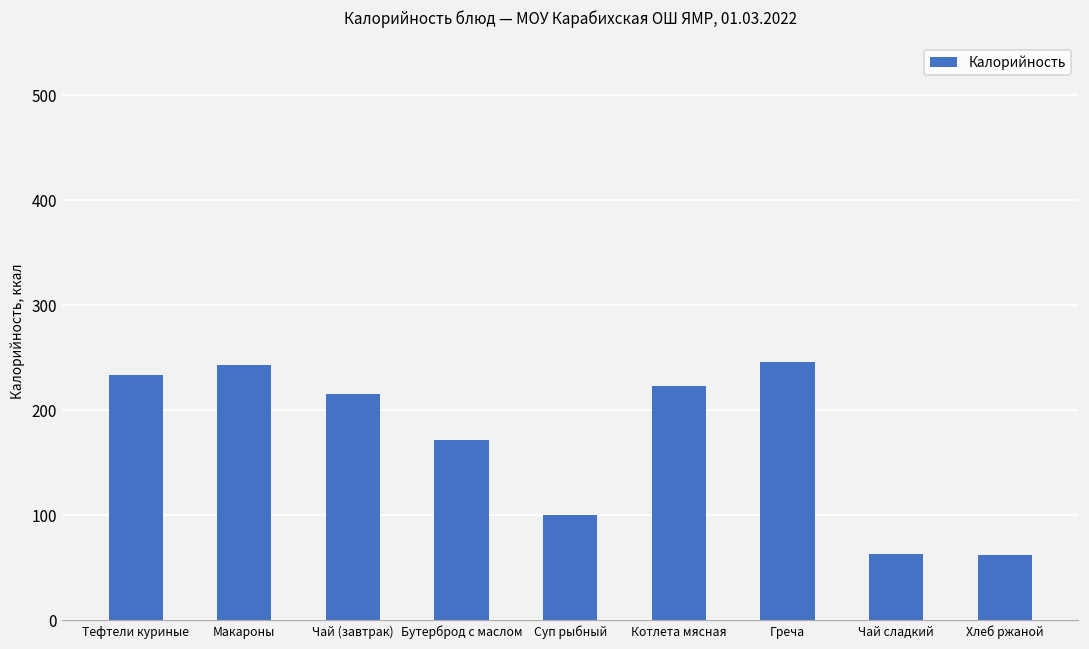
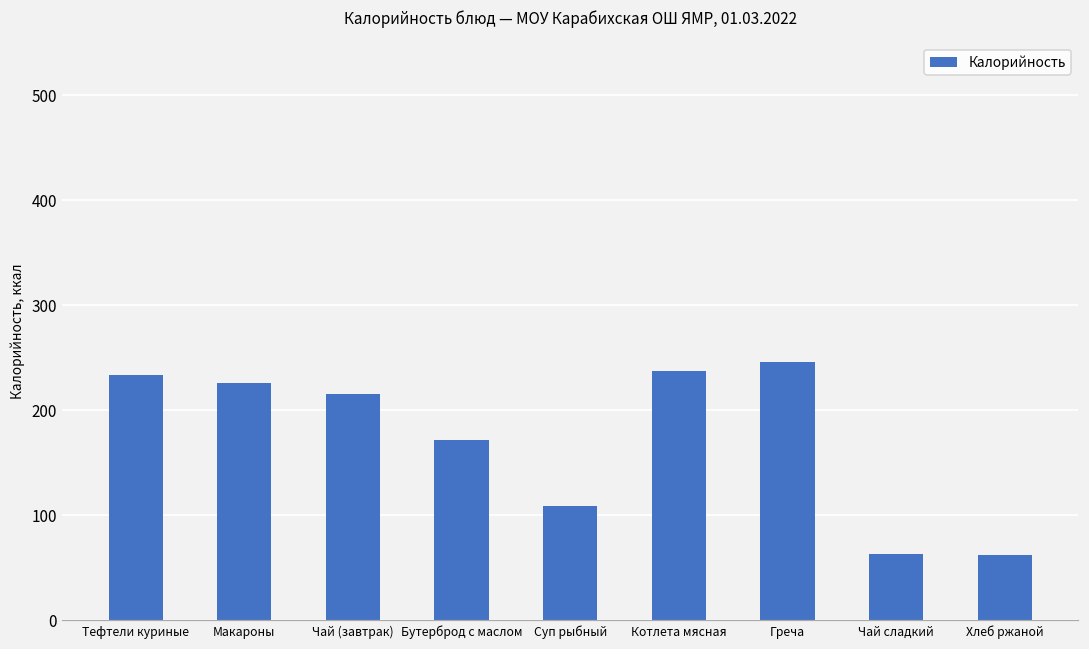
  {
    "Тефтели куриные": 230,
-   "Макароны": 240,
+   "Макароны": 230,
    "Чай (завтрак)": 220,
    "Бутерброд с маслом": 170,
-   "Суп рыбный": 100,
-   "Котлета мясная": 220,
+   "Суп рыбный": 110,
+   "Котлета мясная": 240,
    "Греча": 250,
    "Чай сладкий": 60,
    "Хлеб ржаной": 60
  }
